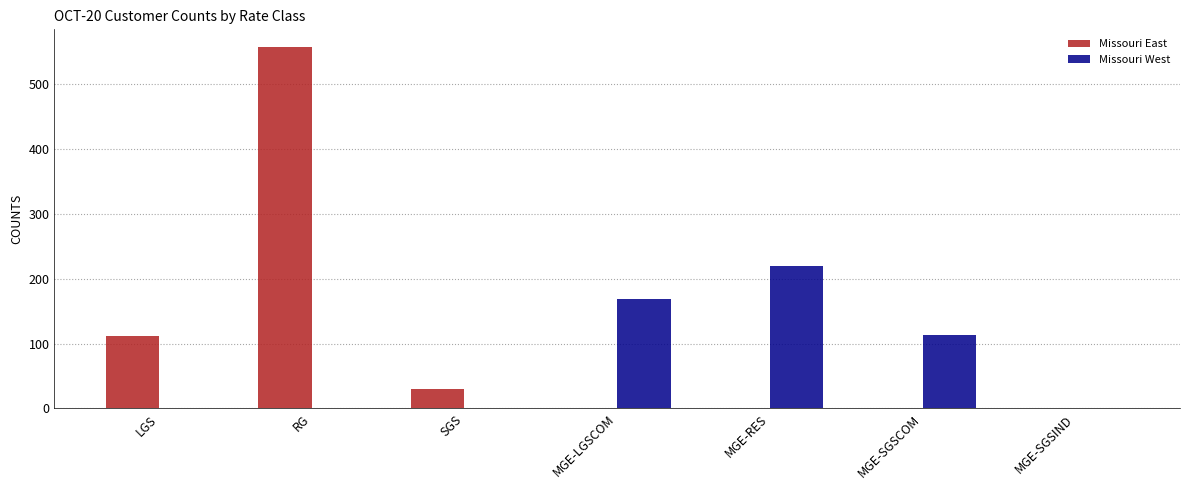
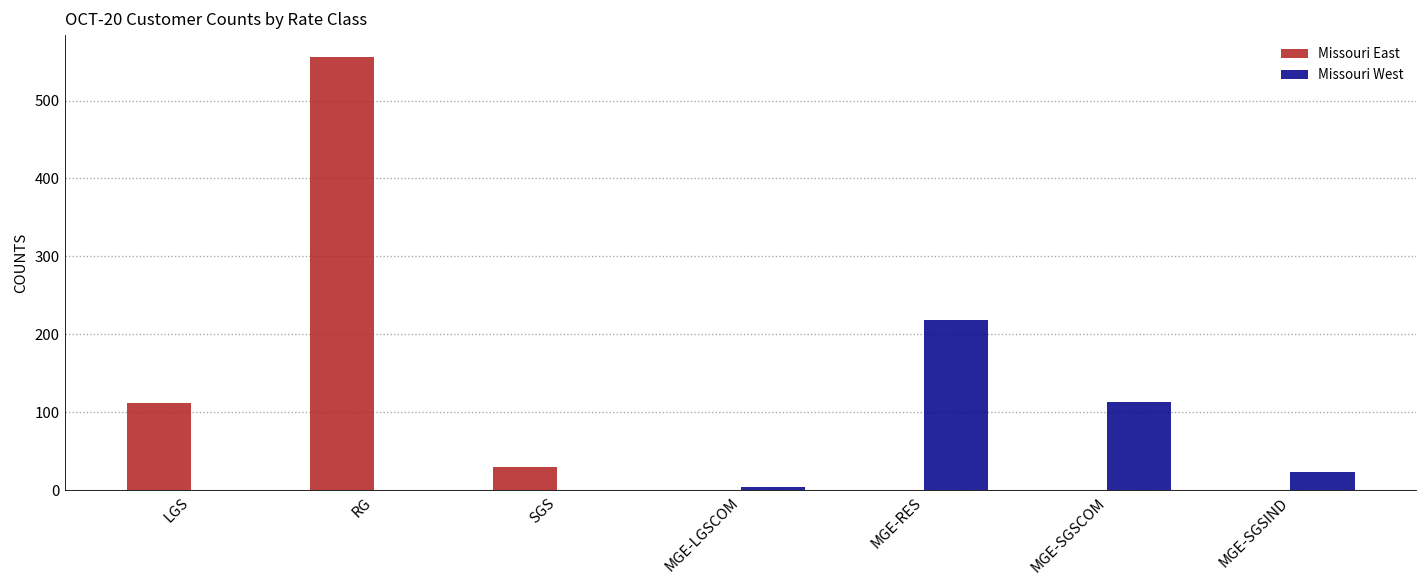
  {
    "Missouri East": {
      "LGS": 110,
      "RG": 560,
      "SGS": 30,
      "MGE-LGSCOM": 0,
      "MGE-RES": 0,
      "MGE-SGSCOM": 0,
      "MGE-SGSIND": 0
    },
    "Missouri West": {
      "LGS": 0,
      "RG": 0,
      "SGS": 0,
-     "MGE-LGSCOM": 170,
+     "MGE-LGSCOM": 0,
      "MGE-RES": 220,
      "MGE-SGSCOM": 110,
-     "MGE-SGSIND": 0
+     "MGE-SGSIND": 20
    }
  }
